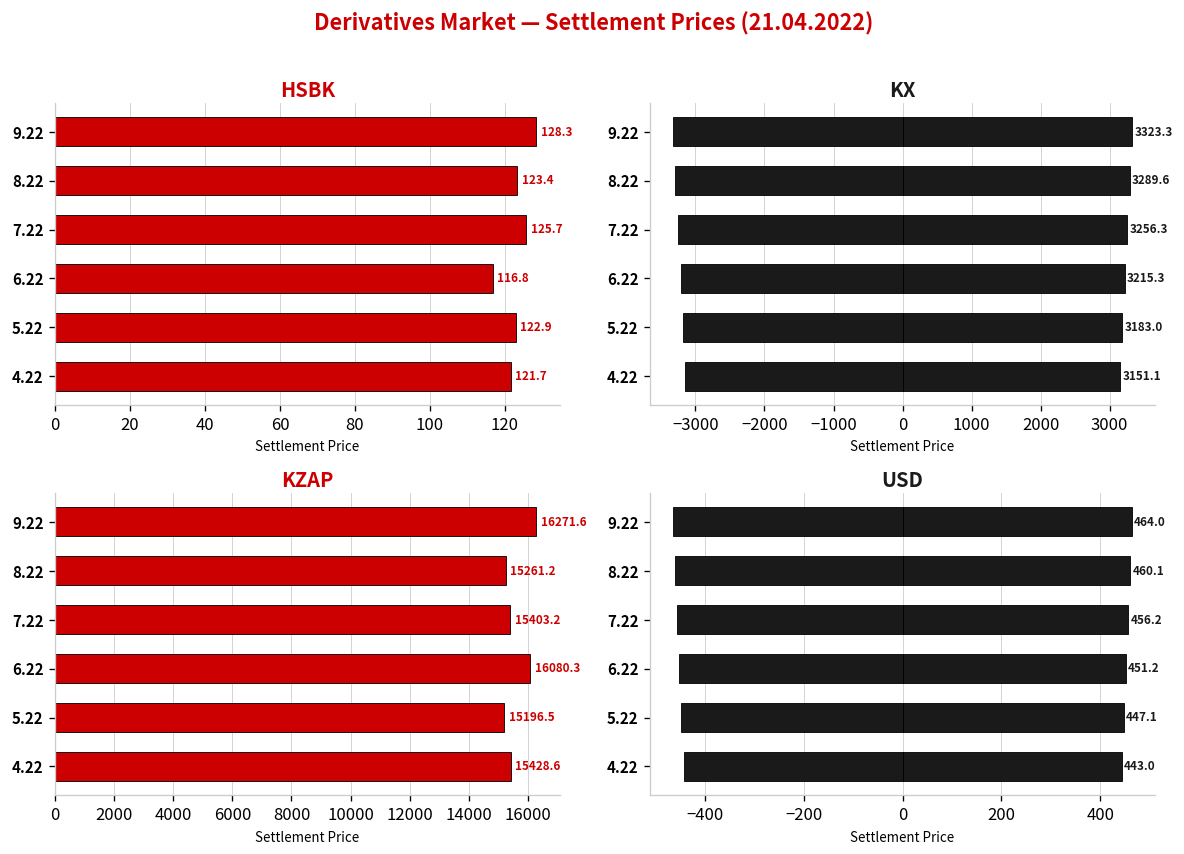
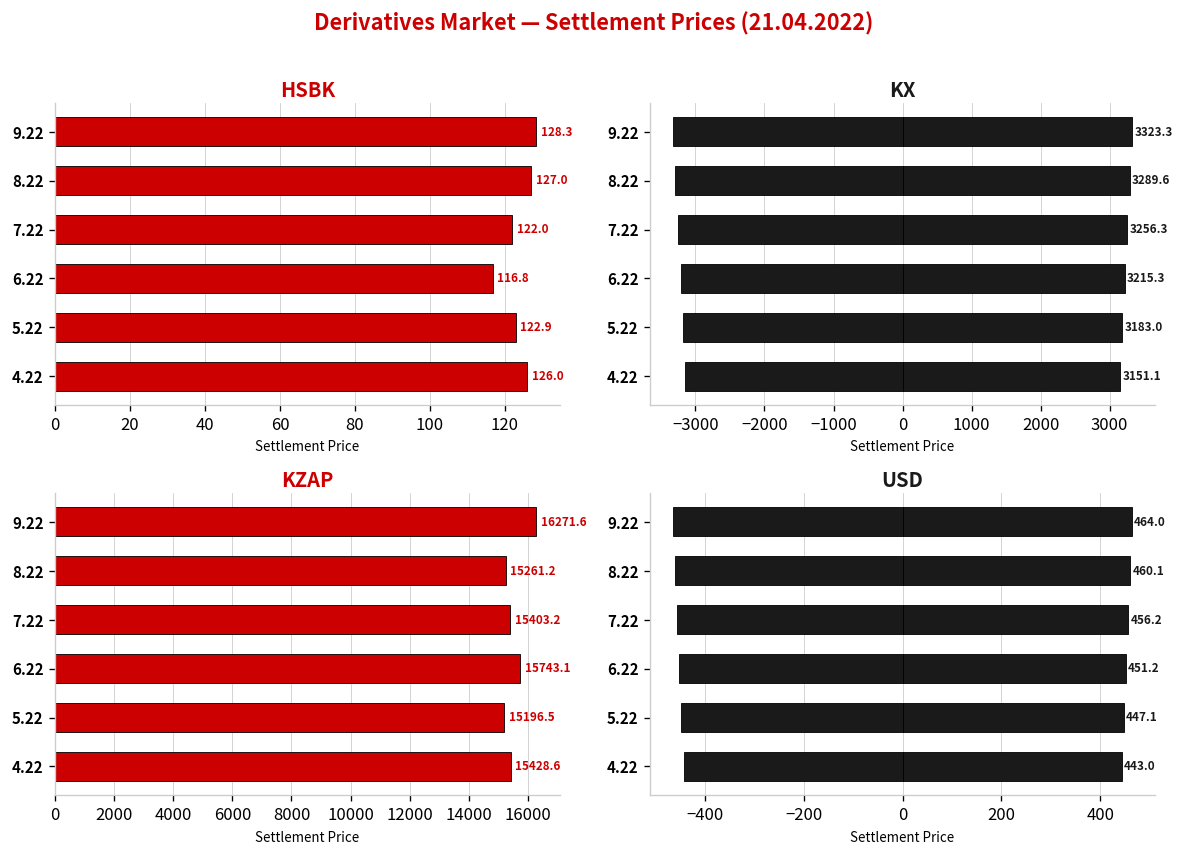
  {
    "HSBK": {
      "9.22": 128.3,
-     "8.22": 123.4,
-     "7.22": 125.7,
+     "8.22": 127.0,
+     "7.22": 122.0,
      "6.22": 116.8,
      "5.22": 122.9,
-     "4.22": 121.7
+     "4.22": 126.0
    },
    "KZAP": {
      "9.22": 16271.6,
      "8.22": 15261.2,
      "7.22": 15403.2,
-     "6.22": 16080.3,
+     "6.22": 15743.1,
      "5.22": 15196.5,
      "4.22": 15428.6
    }
  }
